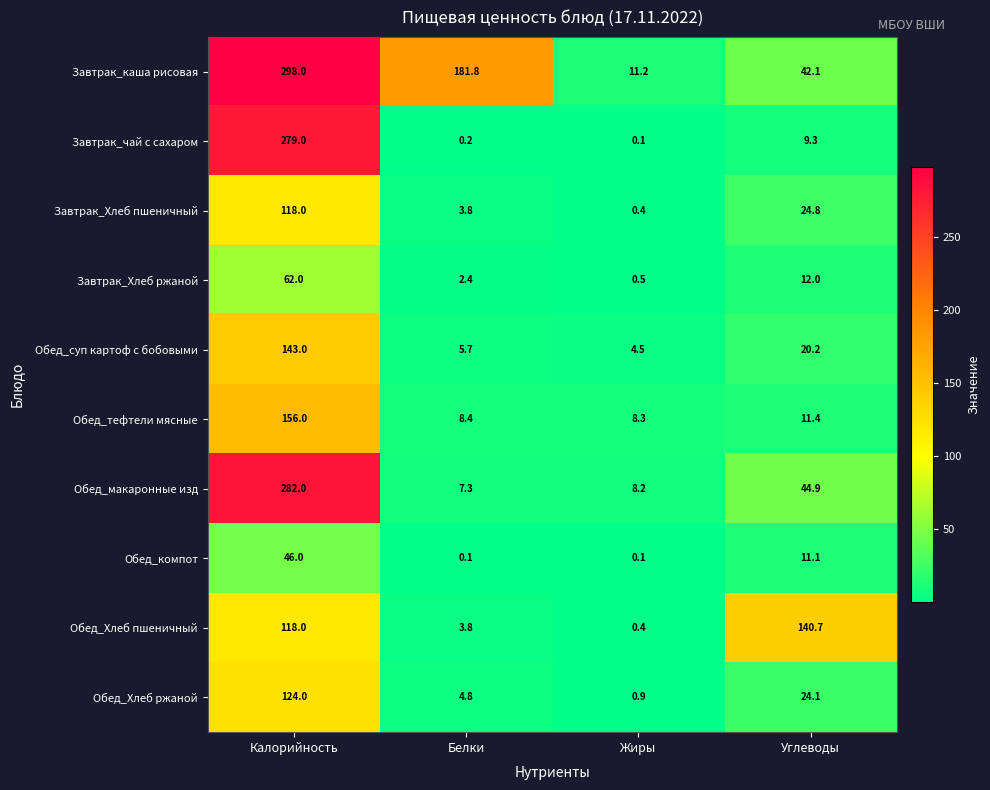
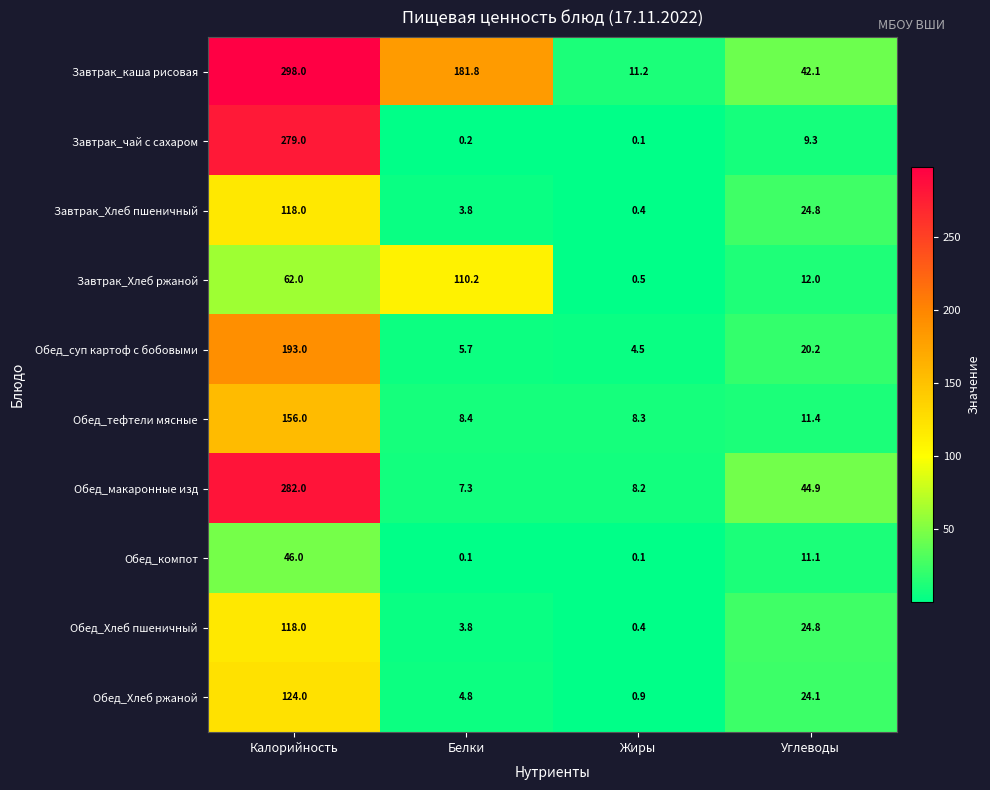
  {
    "Завтрак_каша рисовая": {
      "Калорийность": 298.0,
      "Белки": 181.8,
      "Жиры": 11.2,
      "Углеводы": 42.1
    },
    "Завтрак_чай с сахаром": {
      "Калорийность": 279.0,
      "Белки": 0.2,
      "Жиры": 0.1,
      "Углеводы": 9.3
    },
    "Завтрак_Хлеб пшеничный": {
      "Калорийность": 118.0,
      "Белки": 3.8,
      "Жиры": 0.4,
      "Углеводы": 24.8
    },
    "Завтрак_Хлеб ржаной": {
      "Калорийность": 62.0,
-     "Белки": 2.4,
+     "Белки": 110.2,
      "Жиры": 0.5,
      "Углеводы": 12.0
    },
    "Обед_суп картоф с бобовыми": {
-     "Калорийность": 143.0,
+     "Калорийность": 193.0,
      "Белки": 5.7,
      "Жиры": 4.5,
      "Углеводы": 20.2
    },
    "Обед_тефтели мясные": {
      "Калорийность": 156.0,
      "Белки": 8.4,
      "Жиры": 8.3,
      "Углеводы": 11.4
    },
    "Обед_макаронные изд": {
      "Калорийность": 282.0,
      "Белки": 7.3,
      "Жиры": 8.2,
      "Углеводы": 44.9
    },
    "Обед_компот": {
      "Калорийность": 46.0,
      "Белки": 0.1,
      "Жиры": 0.1,
      "Углеводы": 11.1
    },
    "Обед_Хлеб пшеничный": {
      "Калорийность": 118.0,
      "Белки": 3.8,
      "Жиры": 0.4,
-     "Углеводы": 140.7
+     "Углеводы": 24.8
    },
    "Обед_Хлеб ржаной": {
      "Калорийность": 124.0,
      "Белки": 4.8,
      "Жиры": 0.9,
      "Углеводы": 24.1
    }
  }
